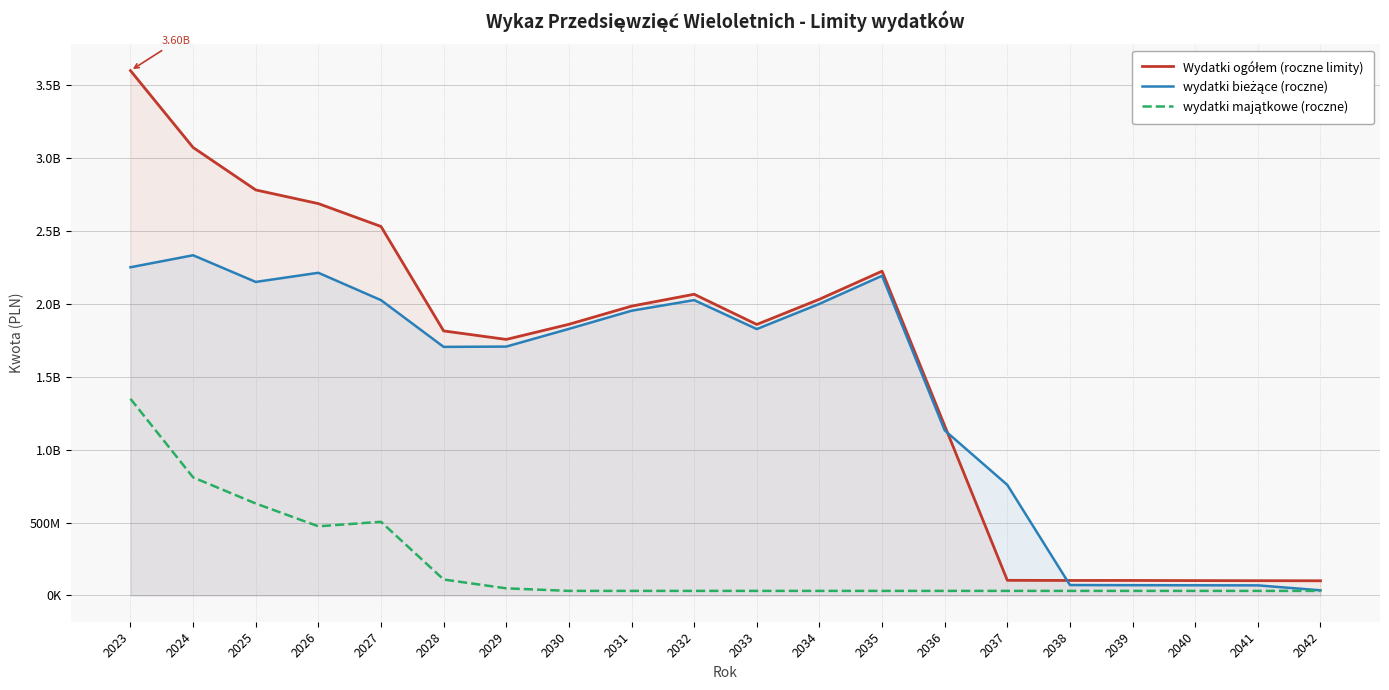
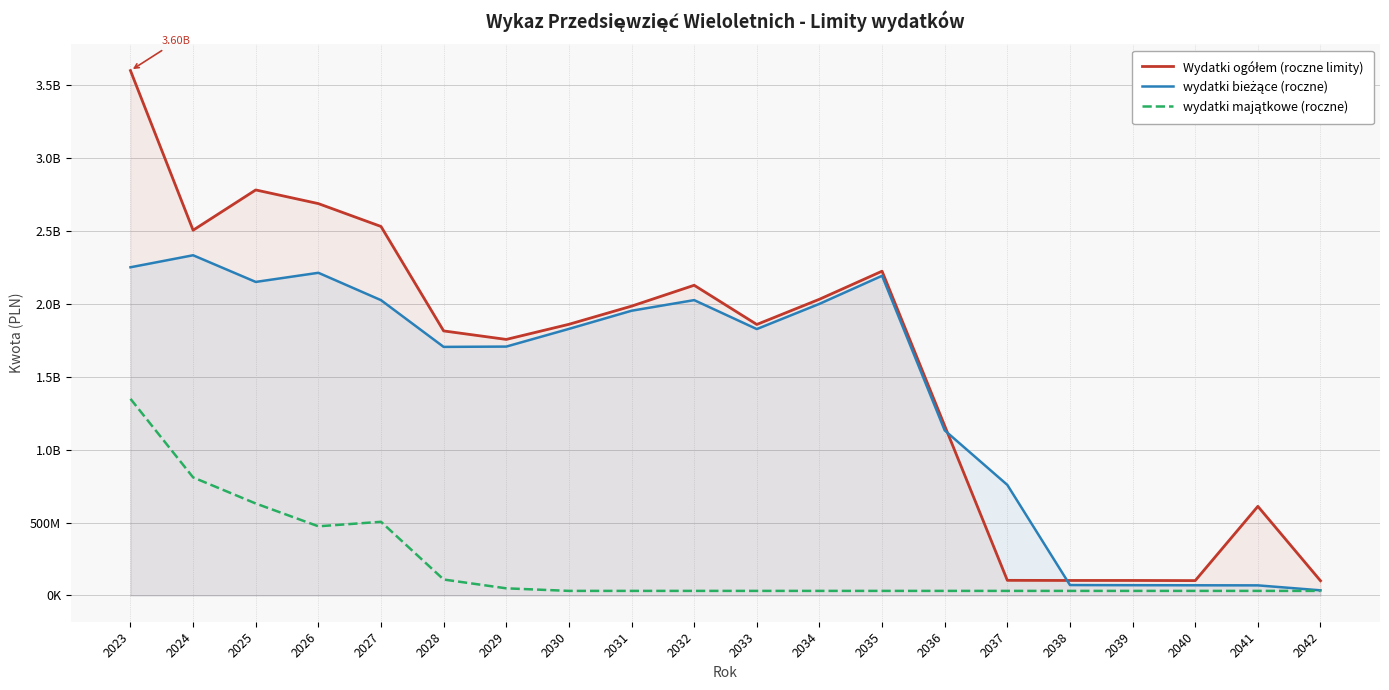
  {
    "Wydatki ogółem (roczne limity)": {
-     "2024": 3070000000,
+     "2024": 2510000000,
      "2025": 2780000000,
      "2026": 2690000000,
      "2027": 2530000000,
      "2028": 1810000000,
      "2029": 1760000000,
      "2030": 1860000000,
      "2031": 1980000000,
-     "2032": 2070000000,
+     "2032": 2130000000,
      "2033": 1860000000,
      "2034": 2030000000,
      "2035": 2220000000,
      "2036": 1160000000,
      "2037": 100000000,
      "2038": 100000000,
      "2039": 100000000,
      "2040": 100000000,
-     "2041": 100000000,
+     "2041": 610000000,
      "2042": 100000000
    },
    "wydatki bieżące (roczne)": {
      "2023": 2250000000,
      "2024": 2330000000,
      "2025": 2150000000,
      "2026": 2210000000,
      "2027": 2030000000,
      "2028": 1710000000,
      "2029": 1710000000,
      "2030": 1830000000,
      "2031": 1950000000,
      "2032": 2030000000,
      "2033": 1830000000,
      "2034": 2000000000,
      "2035": 2190000000,
      "2036": 1130000000,
      "2037": 760000000,
      "2038": 70000000,
      "2039": 70000000,
      "2040": 70000000,
      "2041": 70000000
    },
    "wydatki majątkowe (roczne)": {
      "2023": 1350000000,
      "2024": 810000000,
      "2025": 630000000,
      "2026": 470000000,
      "2027": 510000000,
      "2028": 110000000,
      "2029": 50000000,
      "2030": 30000000,
      "2031": 30000000,
      "2032": 30000000,
      "2033": 30000000,
      "2034": 30000000,
      "2035": 30000000,
      "2036": 30000000,
      "2037": 30000000,
      "2038": 30000000,
      "2039": 30000000,
      "2040": 30000000,
      "2041": 30000000
    }
  }
